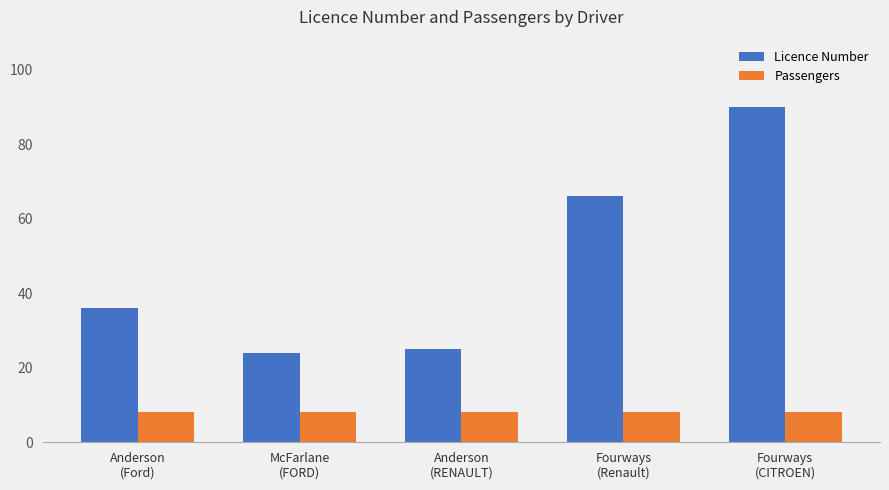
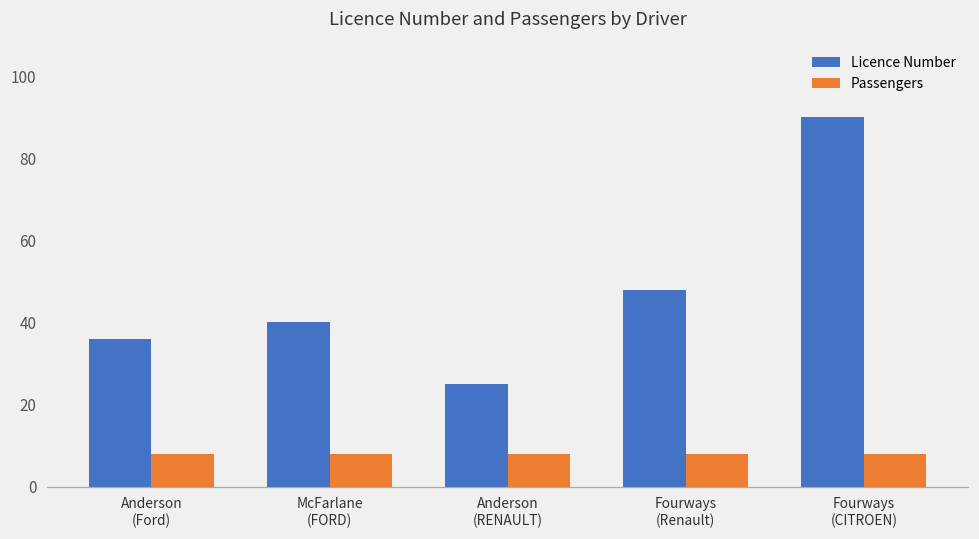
  {
    "Licence Number": {
      "Anderson (Ford)": 36,
-     "McFarlane (FORD)": 24,
+     "McFarlane (FORD)": 40,
      "Anderson (RENAULT)": 25,
-     "Fourways (Renault)": 66,
+     "Fourways (Renault)": 48,
      "Fourways (CITROEN)": 90
    },
    "Passengers": {
      "Anderson (Ford)": 8,
      "McFarlane (FORD)": 8,
      "Anderson (RENAULT)": 8,
      "Fourways (Renault)": 8,
      "Fourways (CITROEN)": 8
    }
  }
